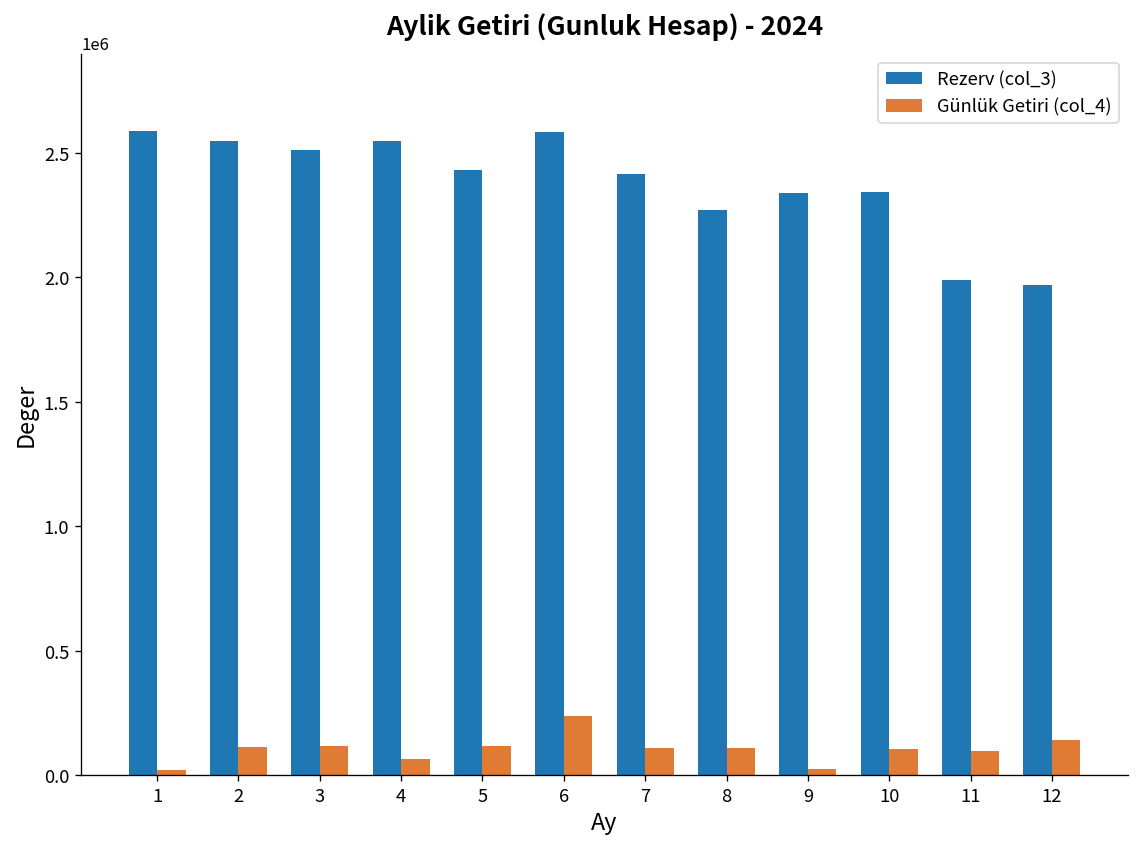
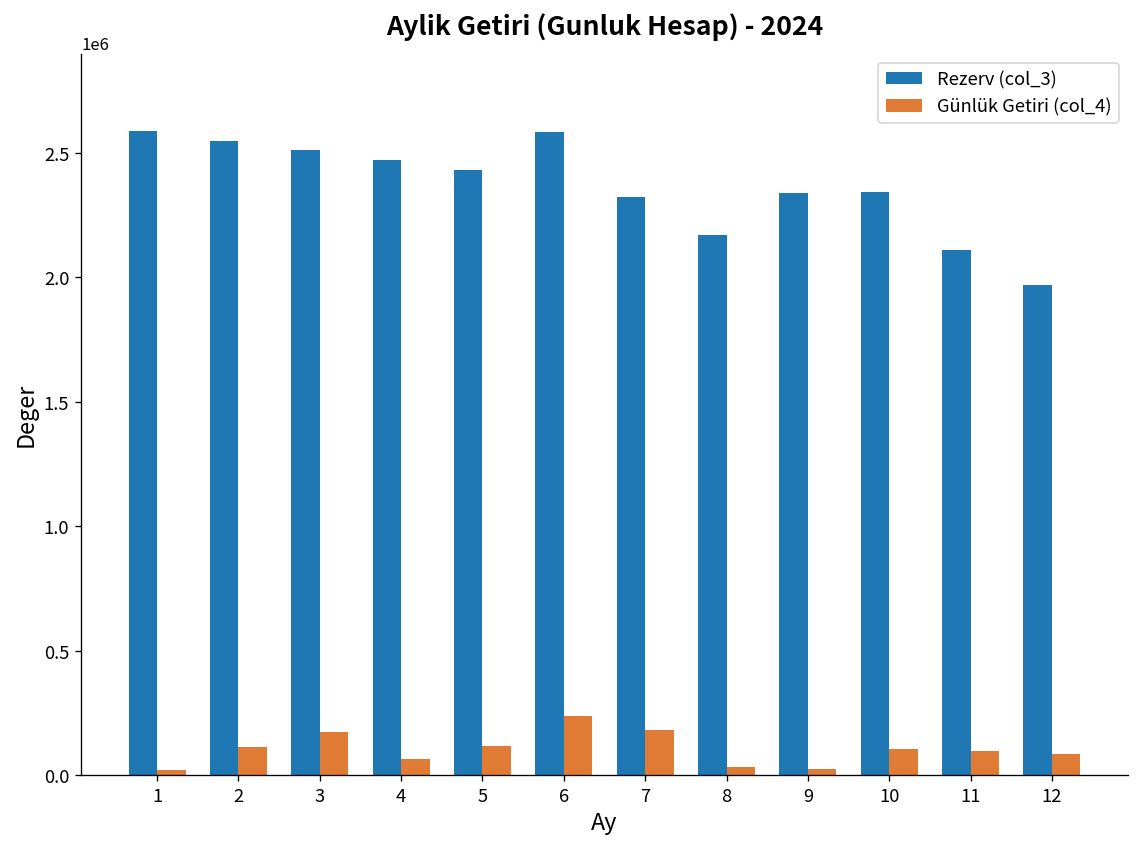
  {
    "Rezerv (col_3)": {
      "1": 2590000,
      "2": 2550000,
      "3": 2510000,
-     "4": 2550000,
+     "4": 2470000,
      "5": 2430000,
      "6": 2580000,
-     "7": 2410000,
-     "8": 2270000,
+     "7": 2320000,
+     "8": 2170000,
      "9": 2340000,
      "10": 2340000,
-     "11": 1990000,
+     "11": 2110000,
      "12": 1970000
    },
    "Günlük Getiri (col_4)": {
      "1": 20000,
      "2": 110000,
-     "3": 120000,
+     "3": 170000,
      "4": 60000,
      "5": 110000,
      "6": 240000,
-     "7": 110000,
-     "8": 110000,
+     "7": 180000,
+     "8": 30000,
      "9": 20000,
      "10": 100000,
      "11": 100000,
-     "12": 140000
+     "12": 80000
    }
  }
